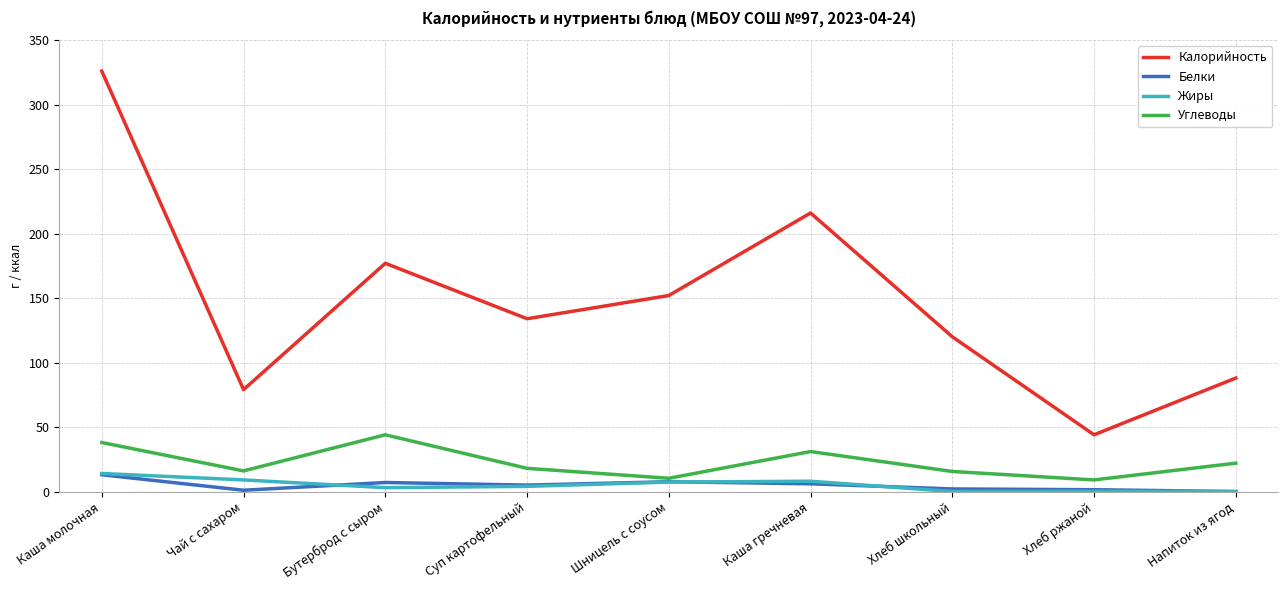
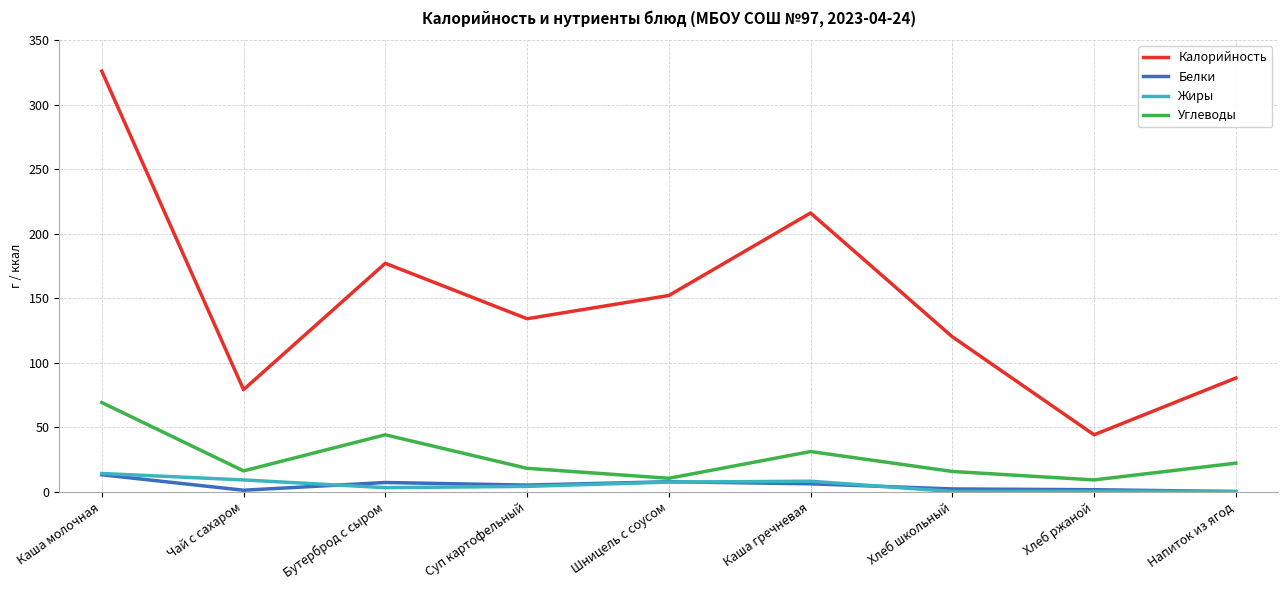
  {
    "Калорийность": {
      "Каша молочная": 326,
      "Чай с сахаром": 79,
      "Бутерброд с сыром": 177,
      "Суп картофельный": 134,
      "Шницель с соусом": 152,
      "Каша гречневая": 216,
      "Хлеб школьный": 120,
      "Хлеб ржаной": 44,
      "Напиток из ягод": 88
    },
    "Белки": {
      "Чай с сахаром": 1,
      "Бутерброд с сыром": 7,
      "Каша гречневая": 6,
      "Хлеб школьный": 2
    },
    "Жиры": {
      "Чай с сахаром": 9,
      "Бутерброд с сыром": 3,
      "Каша гречневая": 8,
      "Хлеб школьный": 0
    },
    "Углеводы": {
-     "Каша молочная": 38,
+     "Каша молочная": 69,
      "Чай с сахаром": 16,
      "Бутерброд с сыром": 44,
      "Суп картофельный": 18,
      "Шницель с соусом": 10,
      "Каша гречневая": 31,
      "Хлеб школьный": 16,
      "Хлеб ржаной": 9,
      "Напиток из ягод": 22
    }
  }
